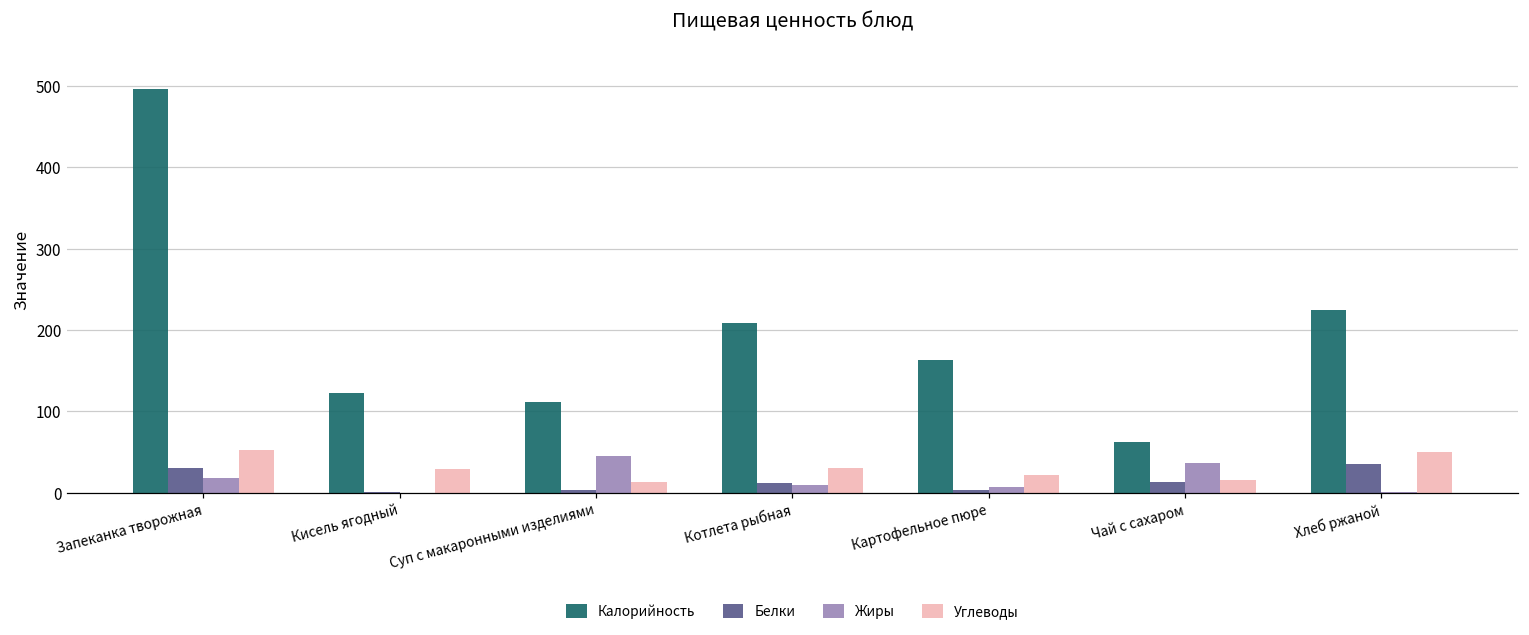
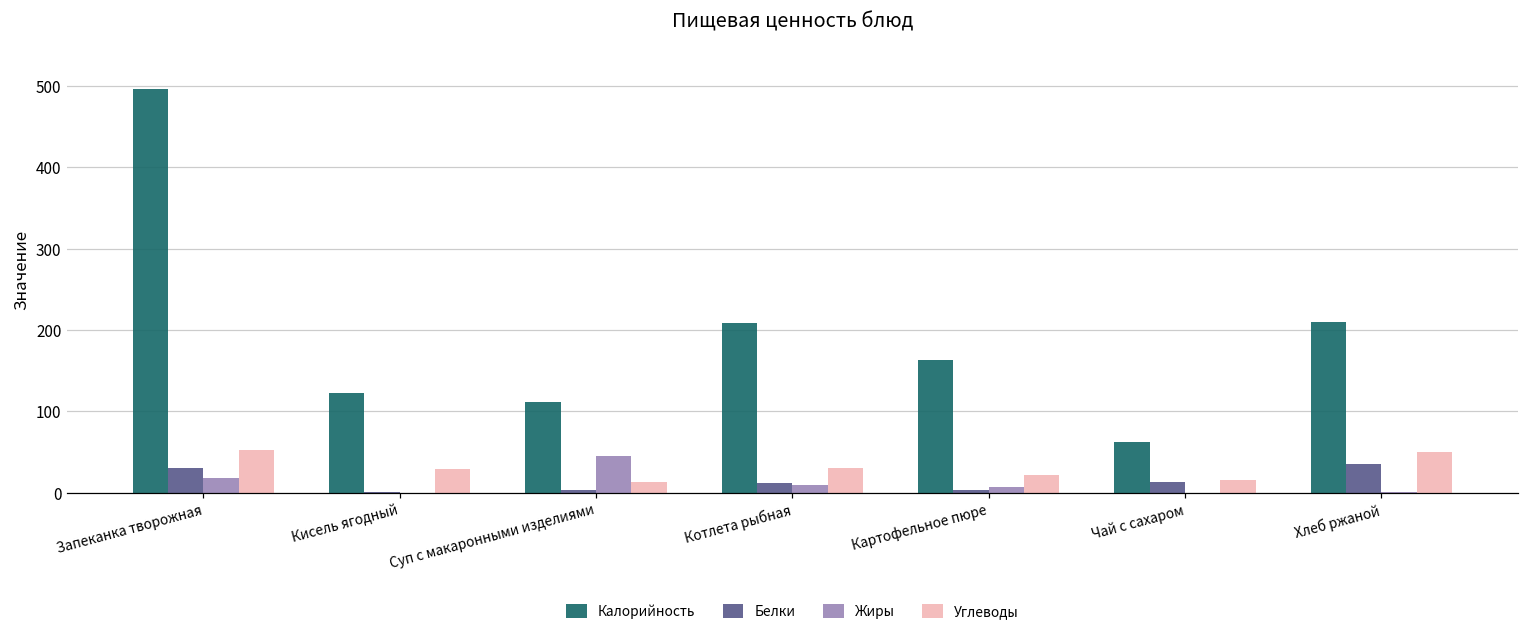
  {
    "Калорийность": {
      "Запеканка творожная": 500,
      "Кисель ягодный": 120,
      "Суп с макаронными изделиями": 110,
      "Котлета рыбная": 210,
      "Картофельное пюре": 160,
      "Чай с сахаром": 60,
-     "Хлеб ржаной": 230
+     "Хлеб ржаной": 210
    },
    "Белки": {
      "Запеканка творожная": 30,
      "Суп с макаронными изделиями": 0,
      "Котлета рыбная": 10,
      "Чай с сахаром": 10,
      "Хлеб ржаной": 40
    },
    "Жиры": {
      "Запеканка творожная": 20,
      "Кисель ягодный": 0,
      "Суп с макаронными изделиями": 50,
      "Котлета рыбная": 10,
      "Картофельное пюре": 10,
-     "Чай с сахаром": 40
+     "Чай с сахаром": 0
    },
    "Углеводы": {
      "Запеканка творожная": 50,
      "Кисель ягодный": 30,
      "Суп с макаронными изделиями": 10,
      "Котлета рыбная": 30,
      "Картофельное пюре": 20,
      "Чай с сахаром": 20,
      "Хлеб ржаной": 50
    }
  }
